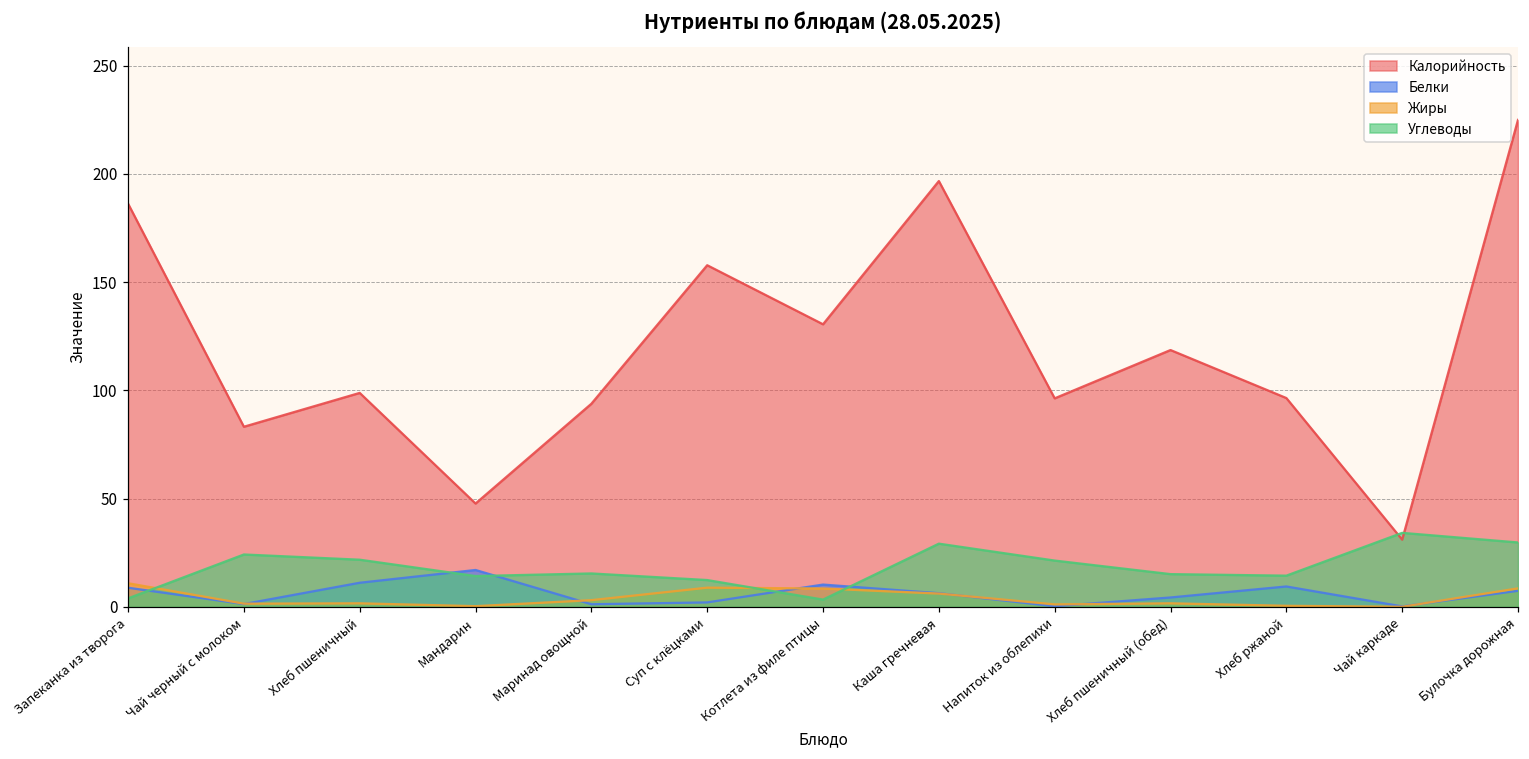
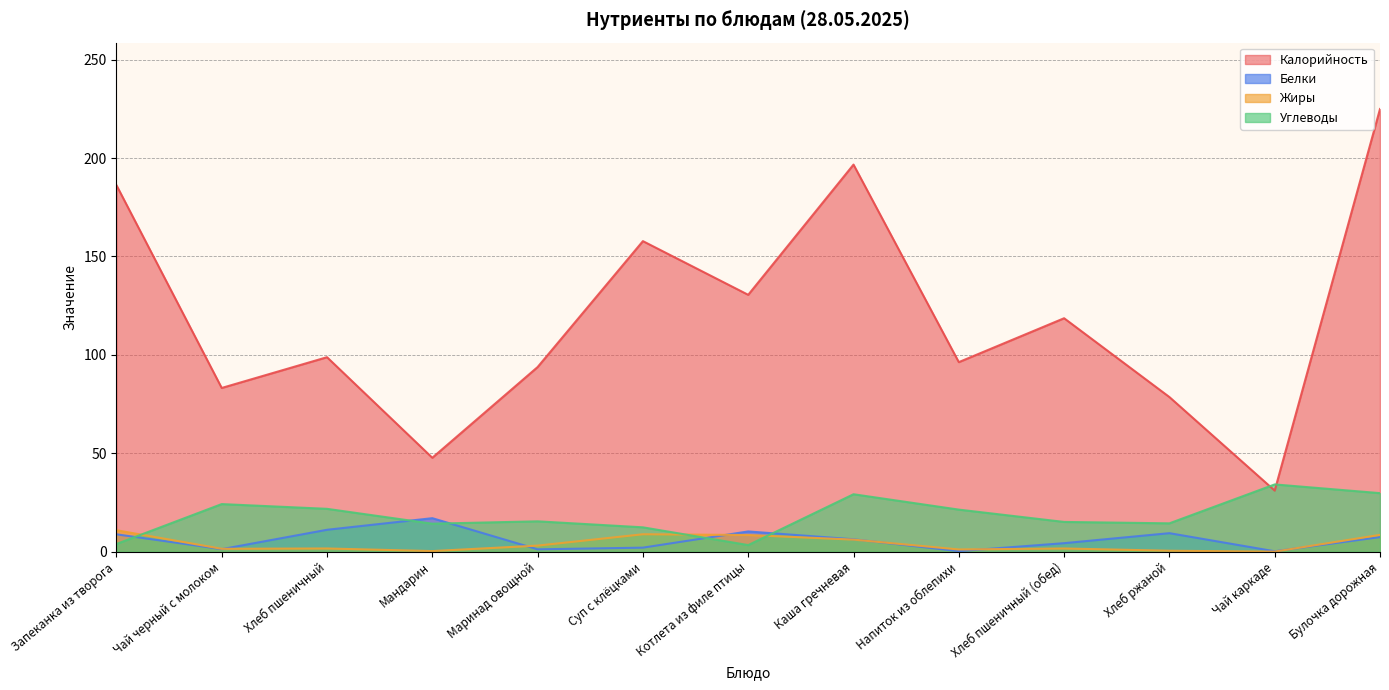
  {
    "Калорийность": {
      "Запеканка из творога": 186,
      "Чай черный с молоком": 83,
      "Хлеб пшеничный": 99,
      "Мандарин": 48,
      "Маринад овощной": 94,
      "Суп с клёцками": 158,
      "Котлета из филе птицы": 131,
      "Каша гречневая": 197,
      "Напиток из облепихи": 96,
      "Хлеб пшеничный (обед)": 119,
-     "Хлеб ржаной": 96,
+     "Хлеб ржаной": 79,
      "Чай каркаде": 31,
      "Булочка дорожная": 225
    },
    "Белки": {
      "Запеканка из творога": 9,
      "Хлеб пшеничный": 11,
      "Мандарин": 17,
      "Маринад овощной": 1,
      "Суп с клёцками": 2,
      "Котлета из филе птицы": 10,
      "Хлеб пшеничный (обед)": 4,
      "Хлеб ржаной": 9
    },
    "Жиры": {
      "Запеканка из творога": 11,
      "Хлеб пшеничный": 2,
      "Мандарин": 0,
      "Маринад овощной": 3,
      "Суп с клёцками": 9,
      "Котлета из филе птицы": 8,
      "Хлеб пшеничный (обед)": 2,
      "Хлеб ржаной": 0
    },
    "Углеводы": {
      "Запеканка из творога": 4,
      "Чай черный с молоком": 24,
      "Хлеб пшеничный": 22,
      "Мандарин": 14,
      "Маринад овощной": 15,
      "Суп с клёцками": 12,
      "Котлета из филе птицы": 3,
      "Каша гречневая": 29,
      "Напиток из облепихи": 21,
      "Хлеб пшеничный (обед)": 15,
      "Хлеб ржаной": 14,
      "Чай каркаде": 34,
      "Булочка дорожная": 30
    }
  }
